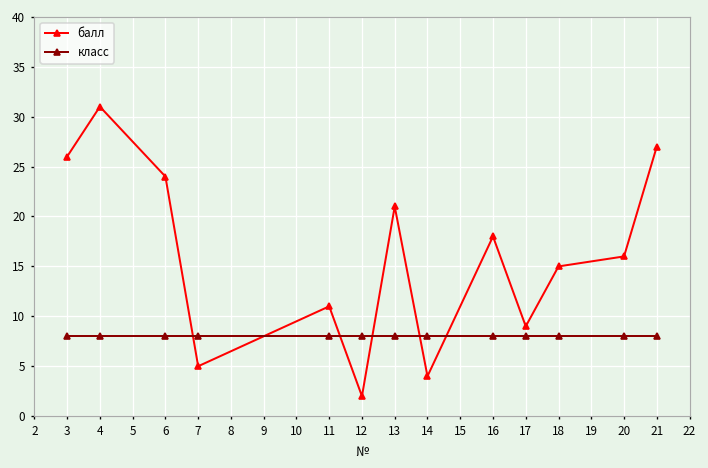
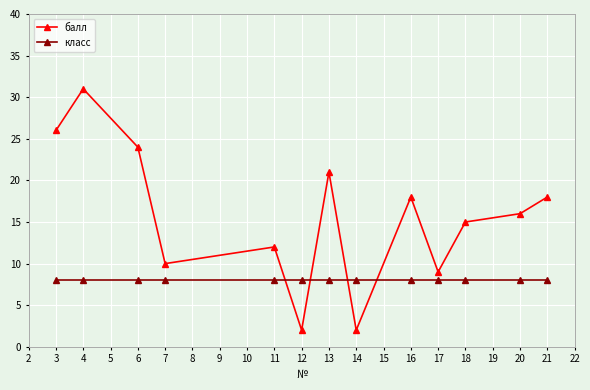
  {
    "балл": {
      "3": 26,
      "4": 31,
      "6": 24,
-     "7": 5,
-     "11": 11,
+     "7": 10,
+     "11": 12,
      "12": 2,
      "13": 21,
-     "14": 4,
+     "14": 2,
      "16": 18,
      "17": 9,
      "18": 15,
      "20": 16,
-     "21": 27
+     "21": 18
    },
    "класс": {
      "3": 8,
      "4": 8,
      "6": 8,
      "7": 8,
      "11": 8,
      "12": 8,
      "13": 8,
      "14": 8,
      "16": 8,
      "17": 8,
      "18": 8,
      "20": 8,
      "21": 8
    }
  }
